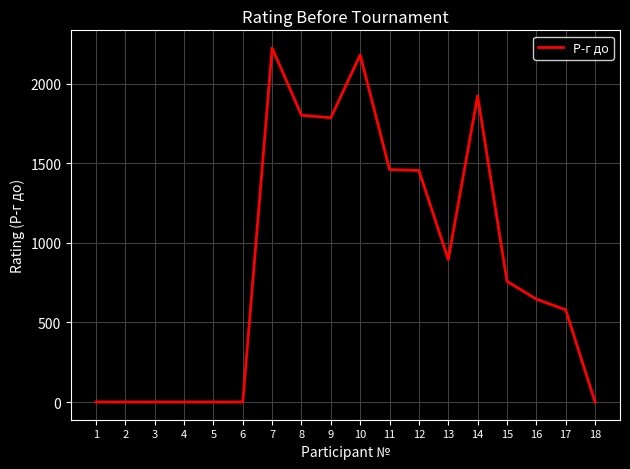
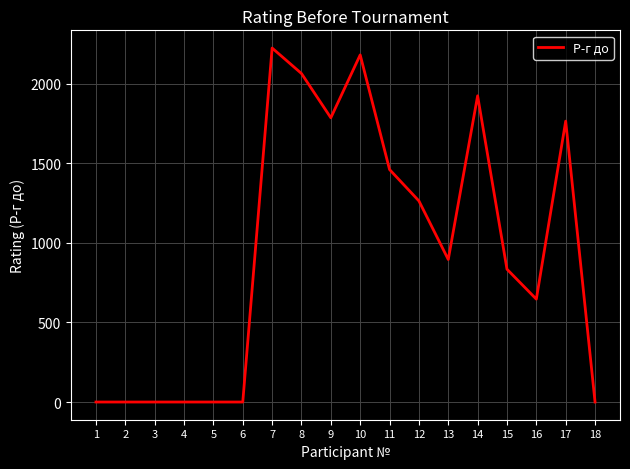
  {
    "1": 0,
    "2": 0,
    "3": 0,
    "4": 0,
    "5": 0,
    "6": 0,
    "7": 2220,
-   "8": 1800,
+   "8": 2060,
    "9": 1790,
    "10": 2180,
    "11": 1460,
-   "12": 1450,
+   "12": 1260,
    "13": 900,
    "14": 1920,
-   "15": 760,
+   "15": 830,
    "16": 650,
-   "17": 580,
+   "17": 1760,
    "18": 0
  }
